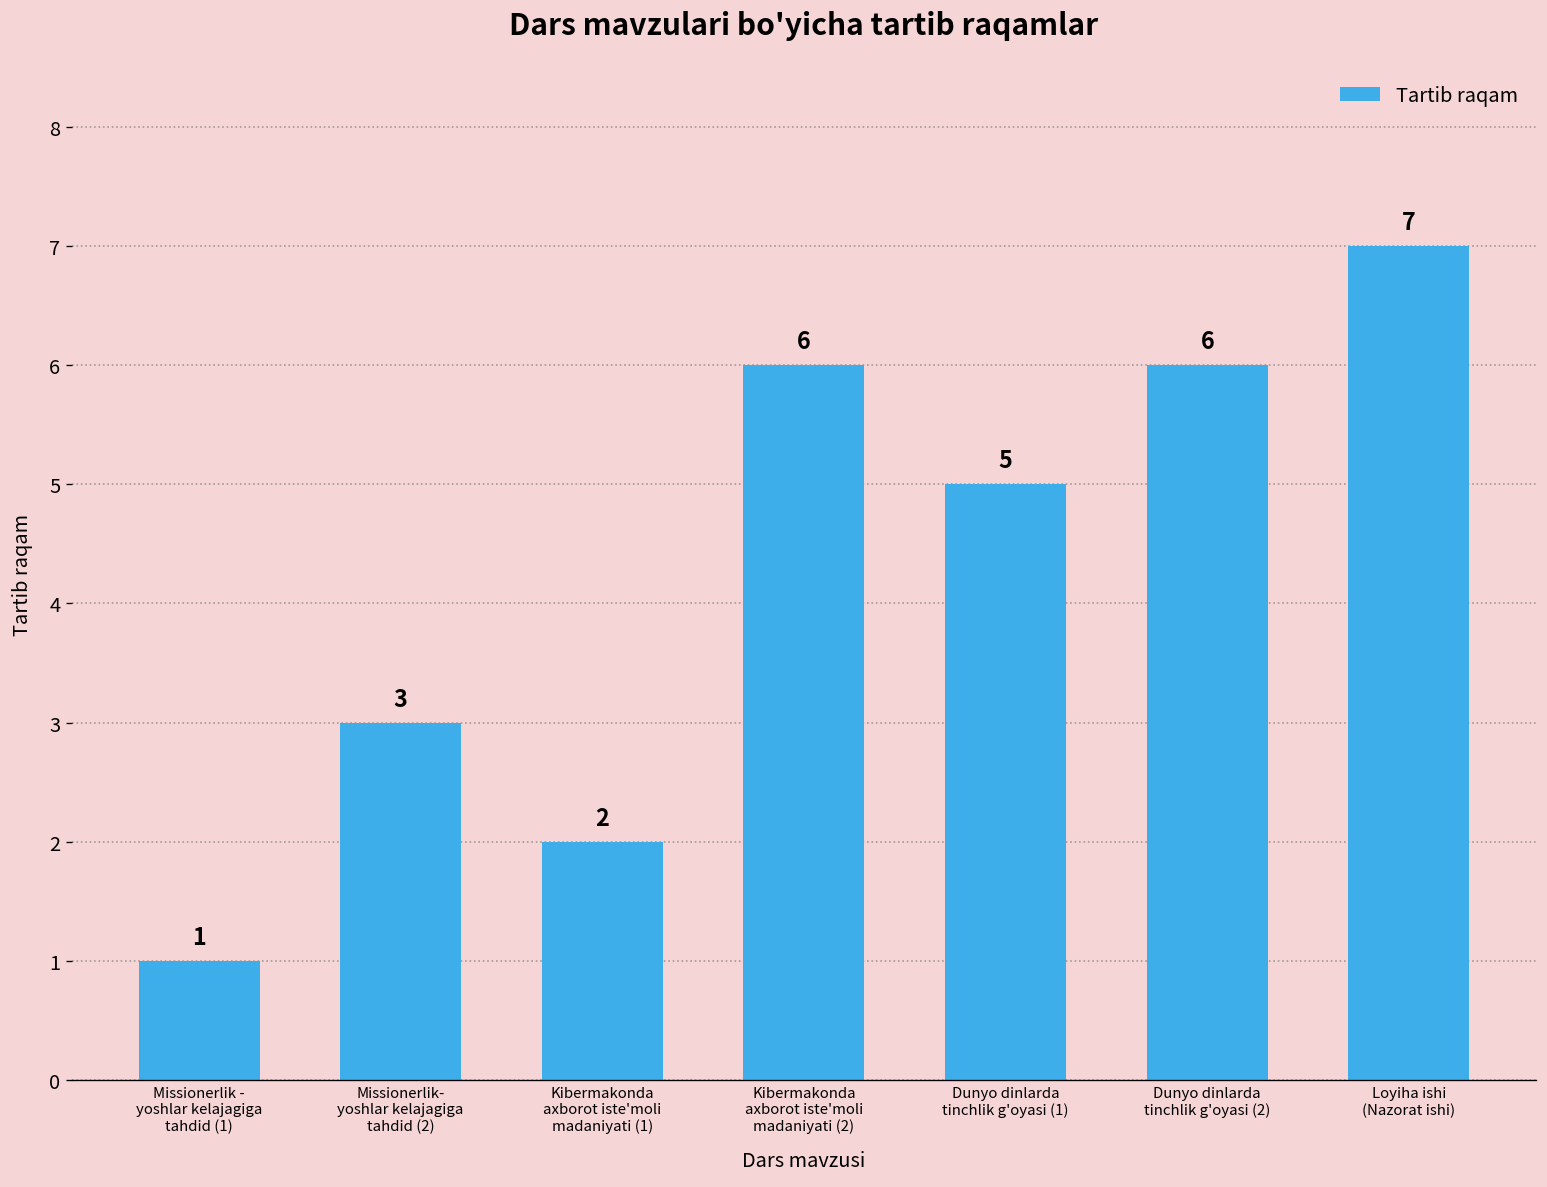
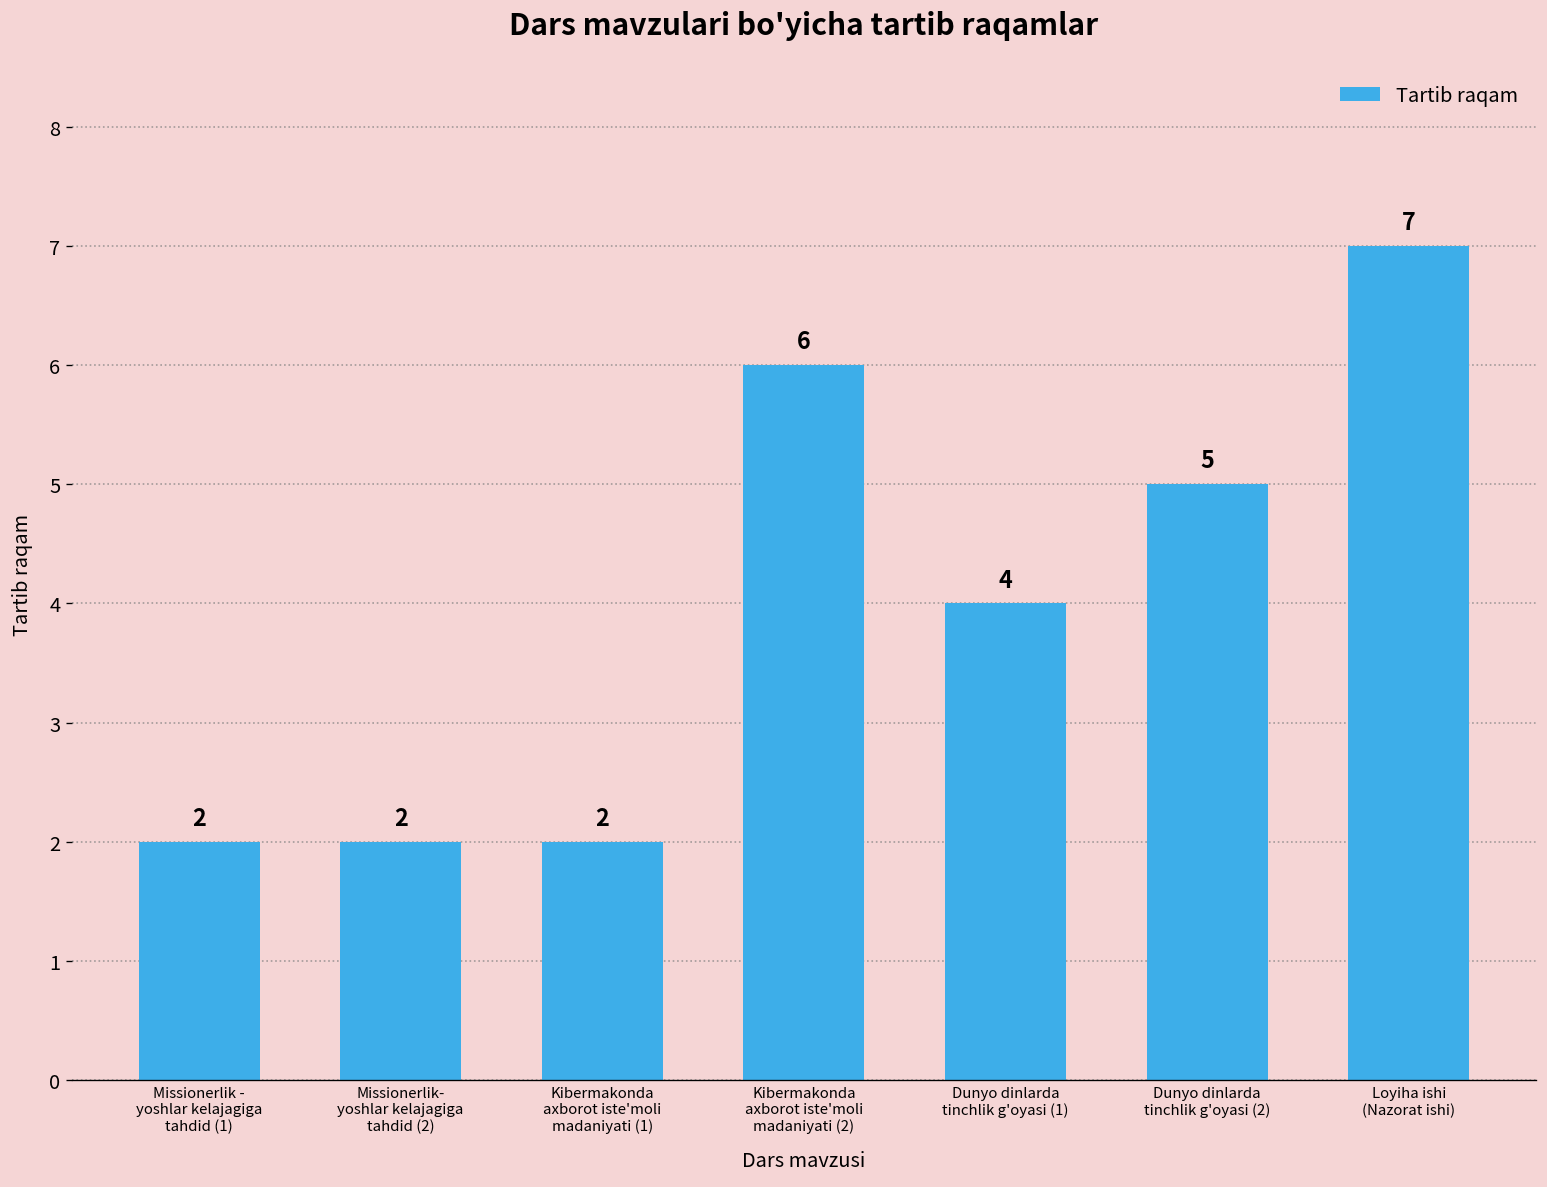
  {
-   "Missionerlik - yoshlar kelajagiga tahdid (1)": 1,
-   "Missionerlik- yoshlar kelajagiga tahdid (2)": 3,
+   "Missionerlik - yoshlar kelajagiga tahdid (1)": 2,
+   "Missionerlik- yoshlar kelajagiga tahdid (2)": 2,
    "Kibermakonda axborot iste'moli madaniyati (1)": 2,
    "Kibermakonda axborot iste'moli madaniyati (2)": 6,
-   "Dunyo dinlarda tinchlik g'oyasi (1)": 5,
-   "Dunyo dinlarda tinchlik g'oyasi (2)": 6,
+   "Dunyo dinlarda tinchlik g'oyasi (1)": 4,
+   "Dunyo dinlarda tinchlik g'oyasi (2)": 5,
    "Loyiha ishi (Nazorat ishi)": 7
  }
